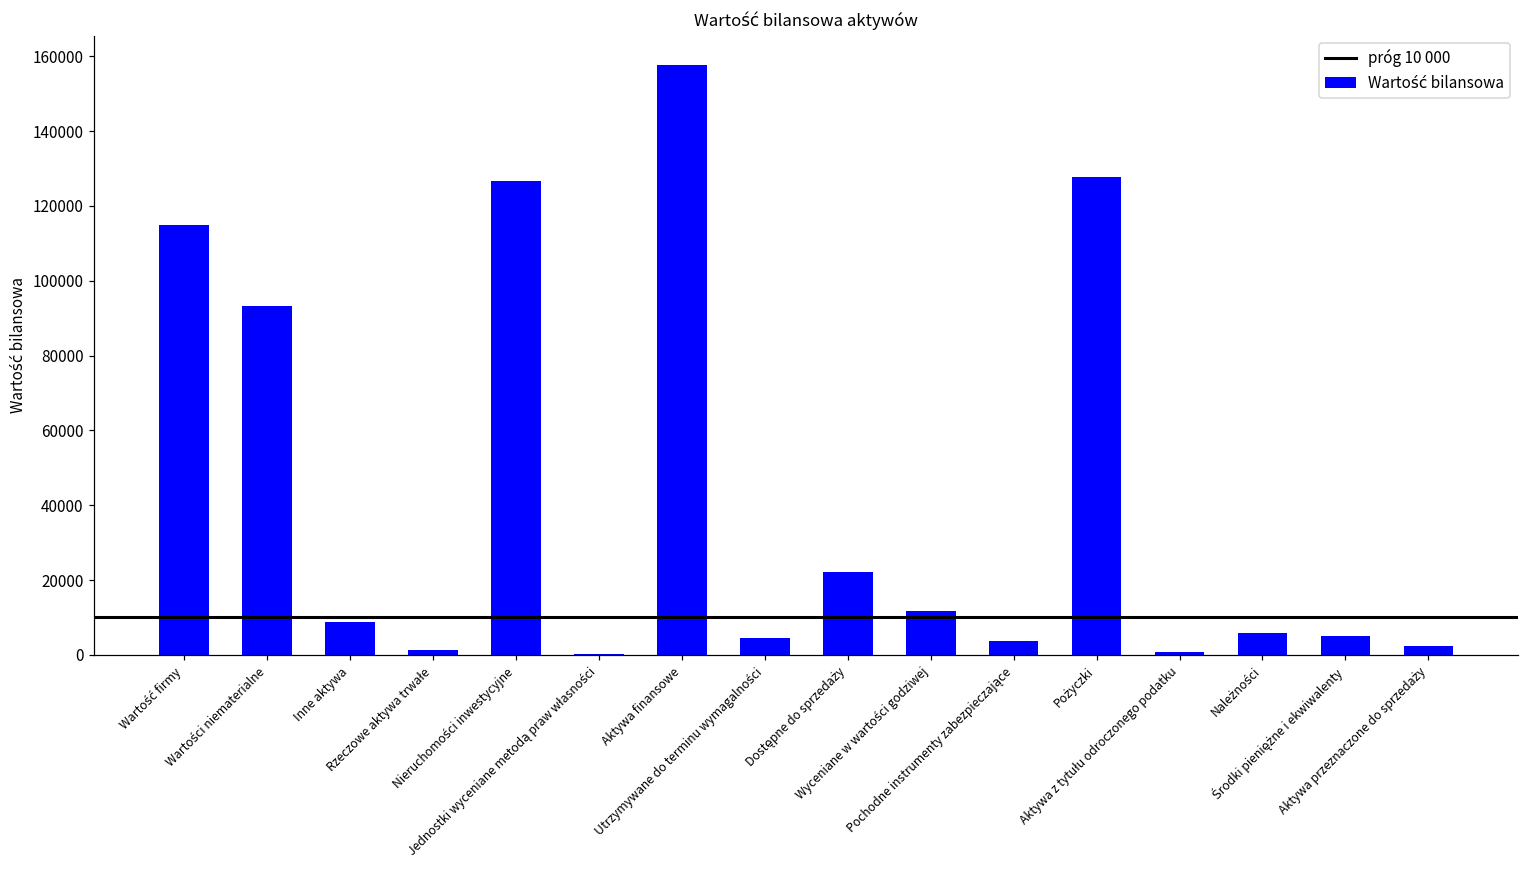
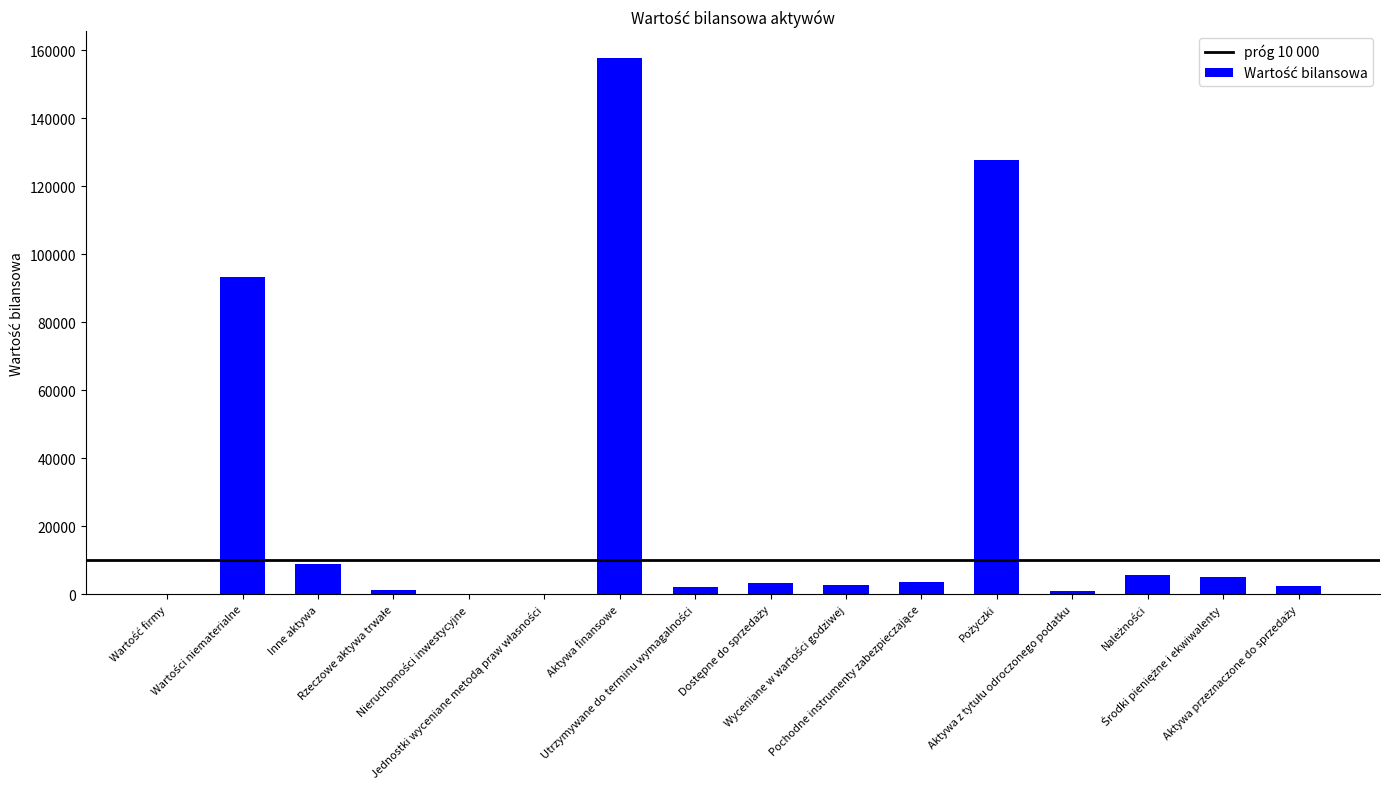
  {
-   "Wartość firmy": 115000,
+   "Wartość firmy": 0,
    "Wartości niematerialne": 93000,
    "Inne aktywa": 9000,
    "Rzeczowe aktywa trwałe": 1000,
-   "Nieruchomości inwestycyjne": 127000,
+   "Nieruchomości inwestycyjne": 0,
    "Aktywa finansowe": 158000,
-   "Utrzymywane do terminu wymagalności": 5000,
-   "Dostępne do sprzedaży": 22000,
-   "Wyceniane w wartości godziwej": 12000,
+   "Utrzymywane do terminu wymagalności": 2000,
+   "Dostępne do sprzedaży": 3000,
+   "Wyceniane w wartości godziwej": 3000,
    "Pochodne instrumenty zabezpieczające": 4000,
    "Pożyczki": 128000,
    "Aktywa z tytułu odroczonego podatku": 1000,
    "Należności": 6000,
    "Środki pieniężne i ekwiwalenty": 5000,
    "Aktywa przeznaczone do sprzedaży": 2000
  }
